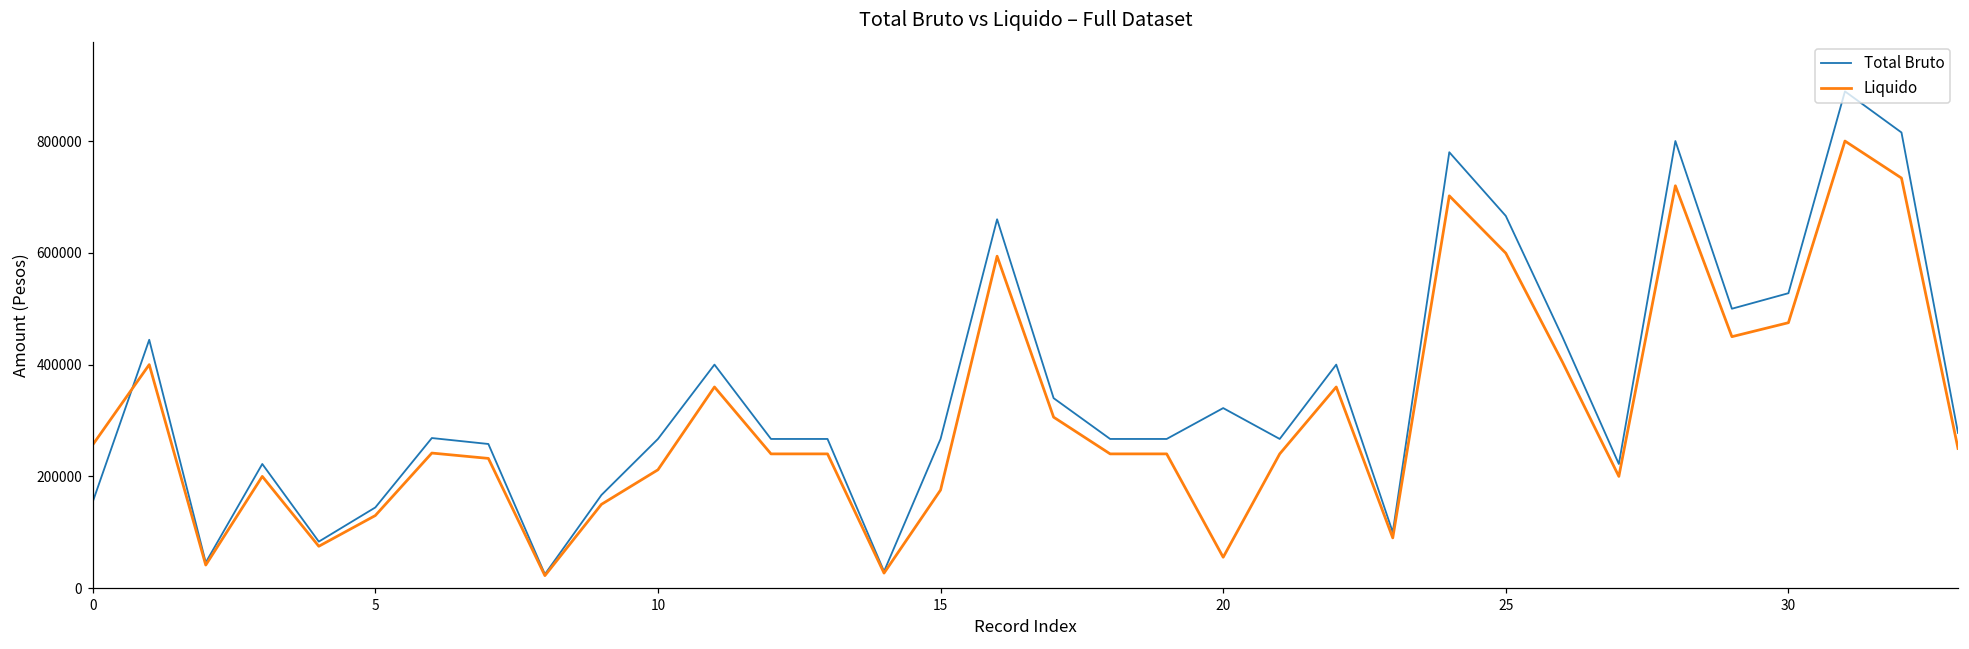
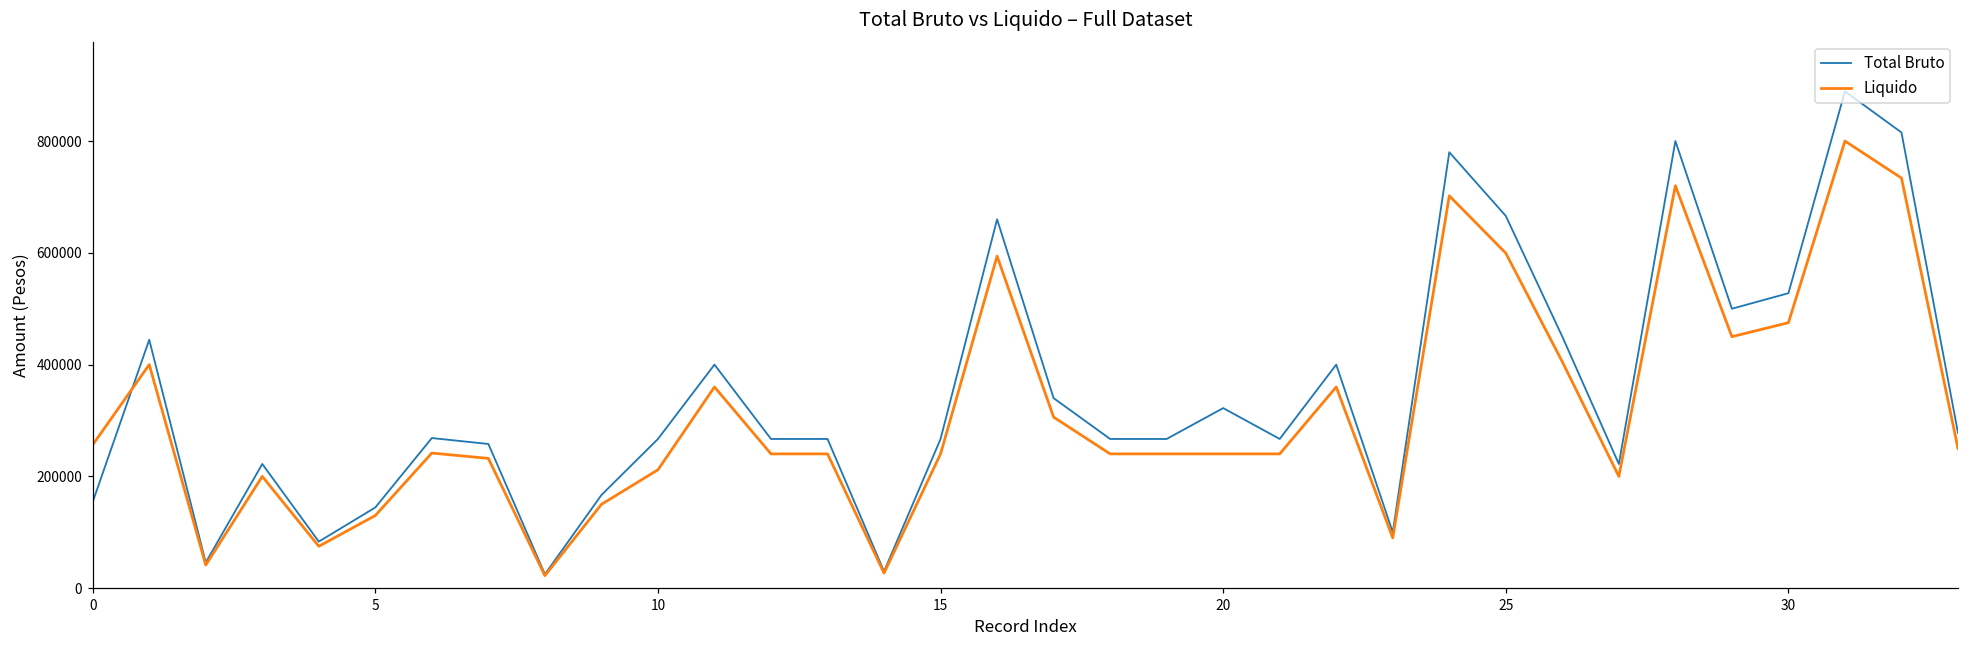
  {
    "Total Bruto": {
      "0": 150000,
      "5": 140000,
      "10": 270000,
      "15": 270000,
      "20": 320000,
      "25": 670000,
      "30": 530000
    },
    "Liquido": {
      "0": 260000,
      "5": 130000,
      "10": 210000,
-     "15": 180000,
-     "20": 60000,
+     "15": 240000,
+     "20": 240000,
      "25": 600000,
      "30": 480000
    }
  }
